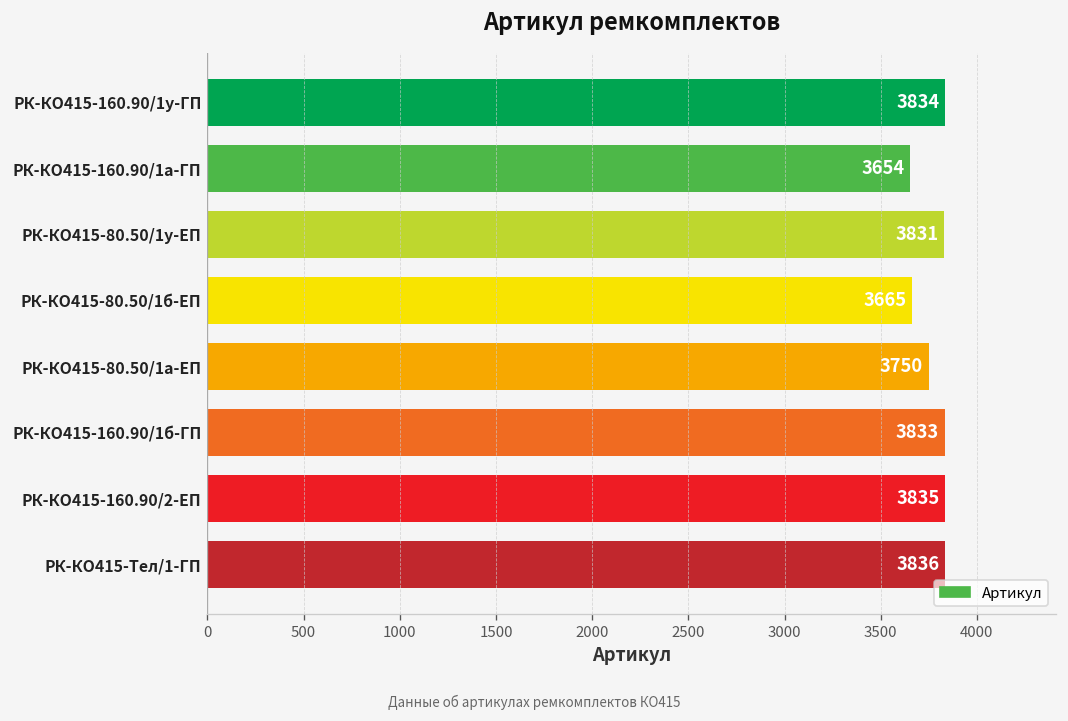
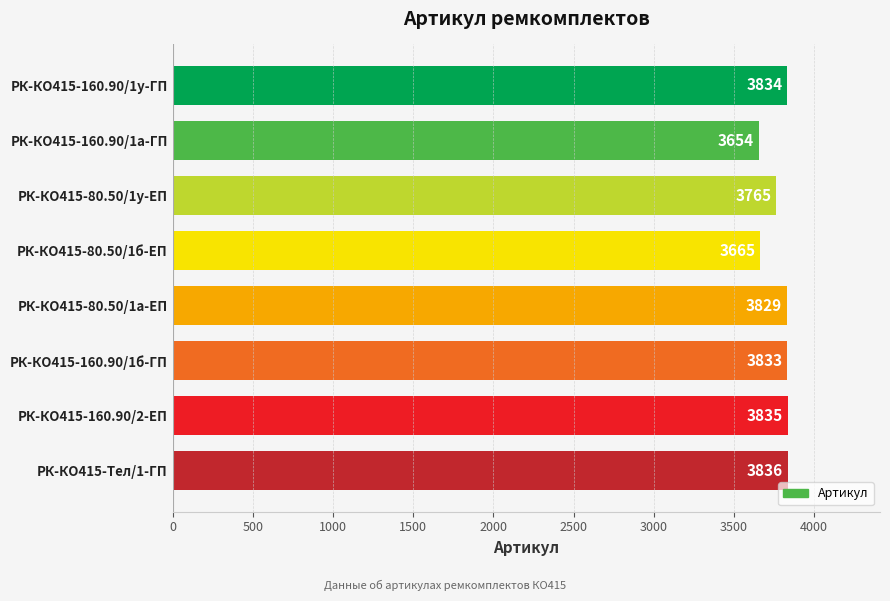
  {
    "РК-КО415-160.90/1у-ГП": 3834,
    "РК-КО415-160.90/1а-ГП": 3654,
-   "РК-КО415-80.50/1у-ЕП": 3831,
+   "РК-КО415-80.50/1у-ЕП": 3765,
    "РК-КО415-80.50/1б-ЕП": 3665,
-   "РК-КО415-80.50/1а-ЕП": 3750,
+   "РК-КО415-80.50/1а-ЕП": 3829,
    "РК-КО415-160.90/1б-ГП": 3833,
    "РК-КО415-160.90/2-ЕП": 3835,
    "РК-КО415-Тел/1-ГП": 3836
  }
